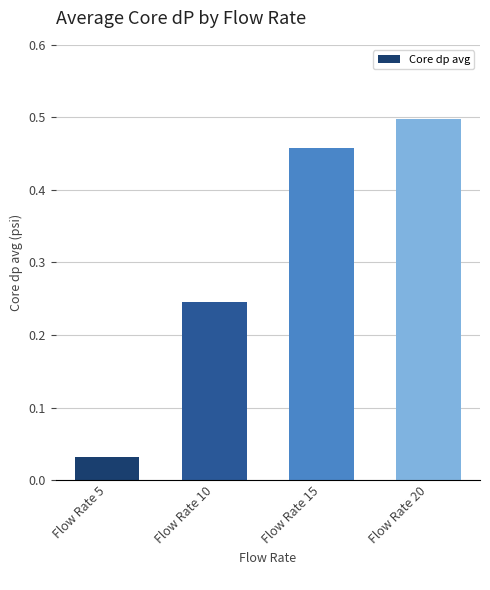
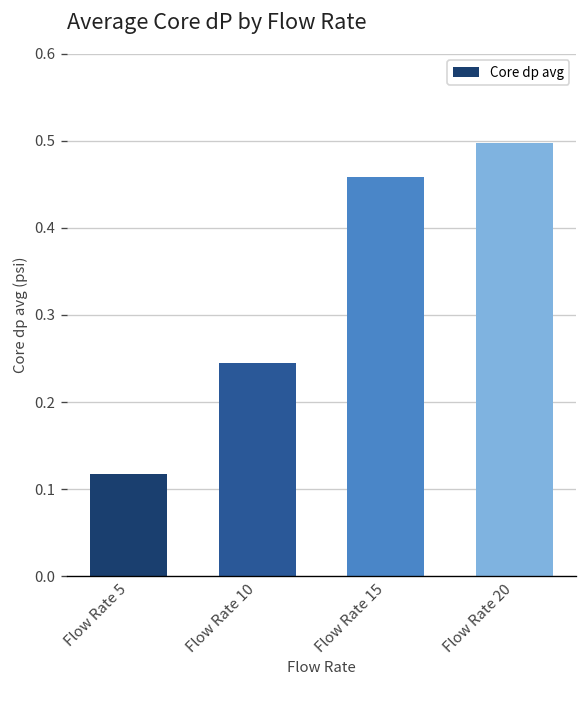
  {
-   "Flow Rate 5": 0.03,
+   "Flow Rate 5": 0.12,
    "Flow Rate 10": 0.25,
    "Flow Rate 15": 0.46,
    "Flow Rate 20": 0.50
  }
